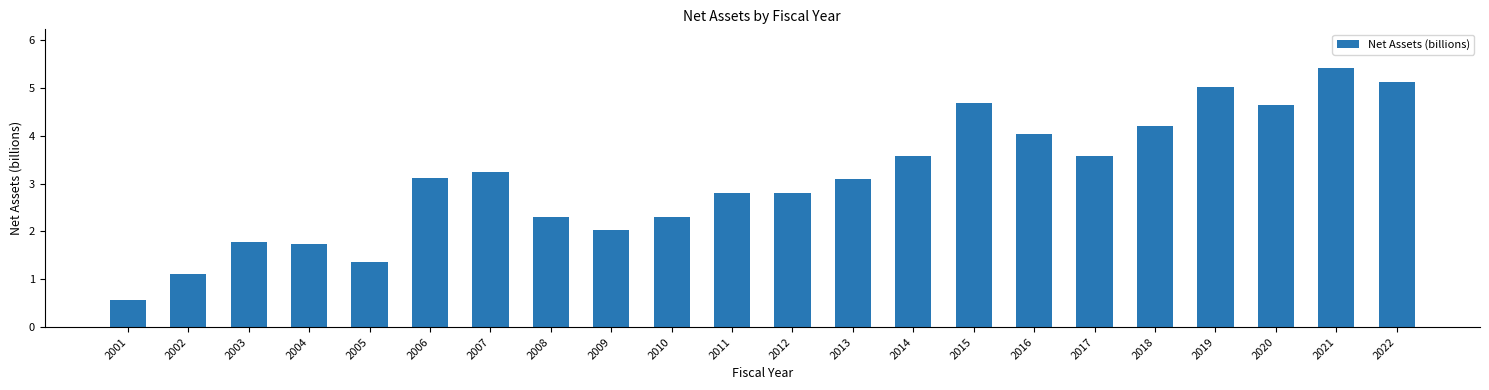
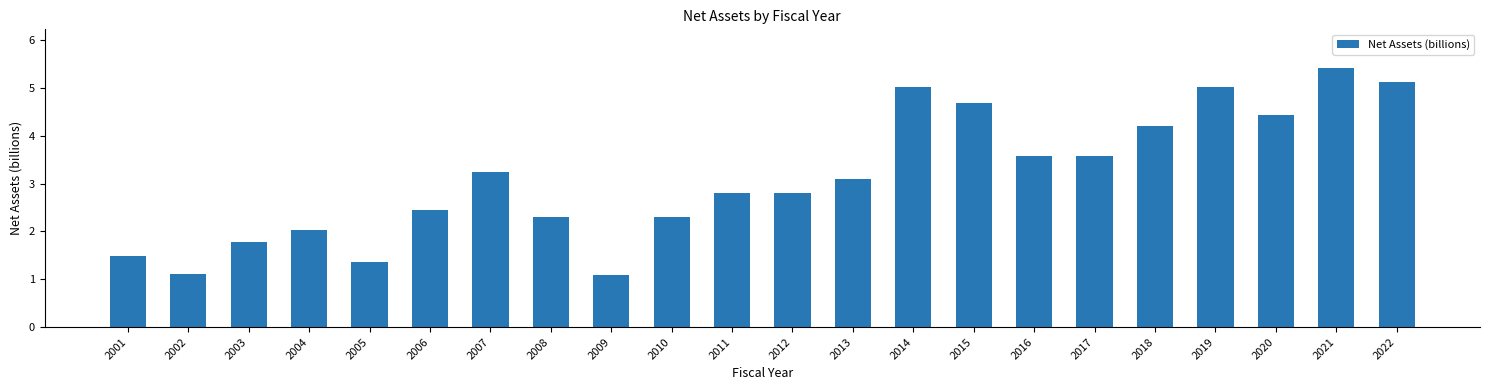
  {
-   "2001": 0.6,
+   "2001": 1.5,
    "2002": 1.1,
    "2003": 1.8,
-   "2004": 1.7,
+   "2004": 2.0,
    "2005": 1.4,
-   "2006": 3.1,
+   "2006": 2.5,
    "2007": 3.3,
    "2008": 2.3,
-   "2009": 2.0,
+   "2009": 1.1,
    "2010": 2.3,
    "2011": 2.8,
    "2012": 2.8,
    "2013": 3.1,
-   "2014": 3.6,
+   "2014": 5.0,
    "2015": 4.7,
-   "2016": 4.0,
+   "2016": 3.6,
    "2017": 3.6,
    "2018": 4.2,
    "2019": 5.0,
-   "2020": 4.6,
+   "2020": 4.4,
    "2021": 5.4,
    "2022": 5.1
  }
